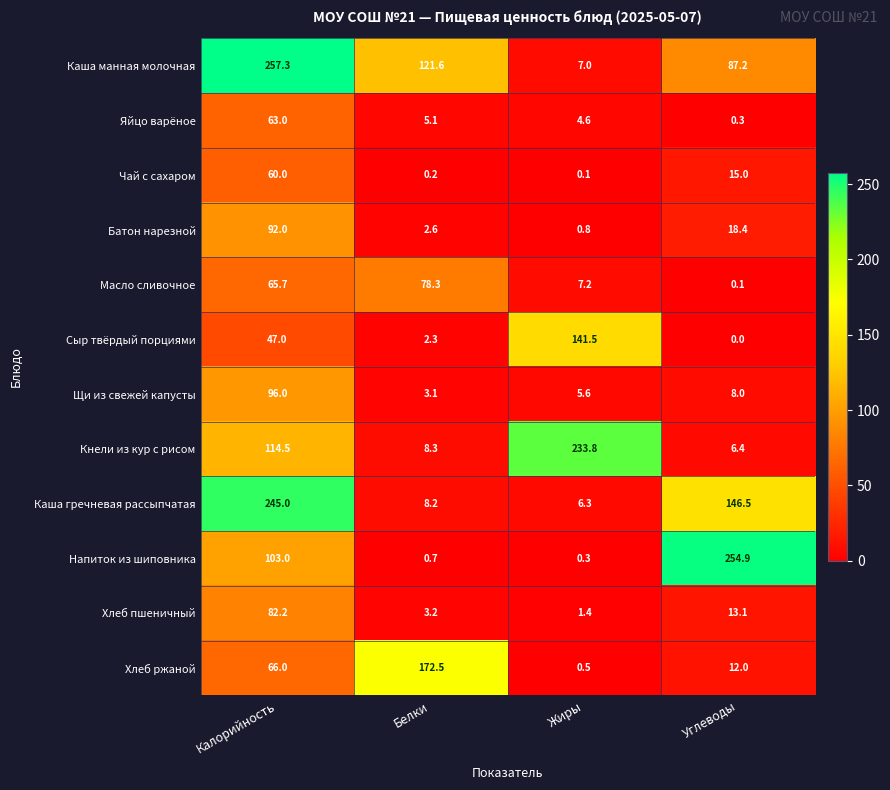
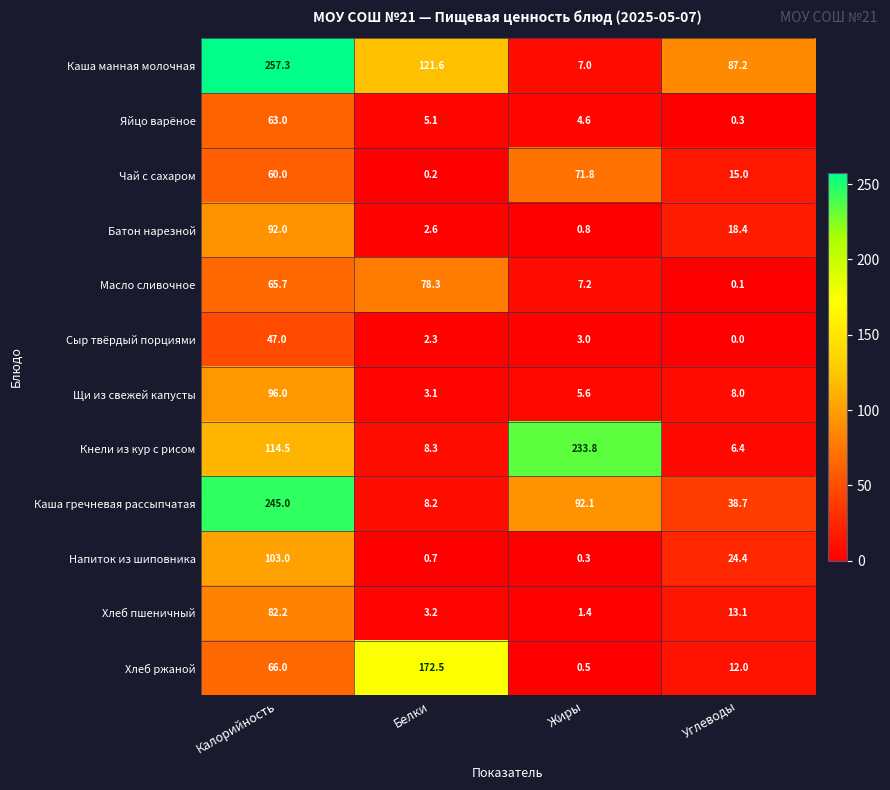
  {
    "Каша манная молочная": {
      "Калорийность": 257.3,
      "Белки": 121.6,
      "Жиры": 7.0,
      "Углеводы": 87.2
    },
    "Яйцо варёное": {
      "Калорийность": 63.0,
      "Белки": 5.1,
      "Жиры": 4.6,
      "Углеводы": 0.3
    },
    "Чай с сахаром": {
      "Калорийность": 60.0,
      "Белки": 0.2,
-     "Жиры": 0.1,
+     "Жиры": 71.8,
      "Углеводы": 15.0
    },
    "Батон нарезной": {
      "Калорийность": 92.0,
      "Белки": 2.6,
      "Жиры": 0.8,
      "Углеводы": 18.4
    },
    "Масло сливочное": {
      "Калорийность": 65.7,
      "Белки": 78.3,
      "Жиры": 7.2,
      "Углеводы": 0.1
    },
    "Сыр твёрдый порциями": {
      "Калорийность": 47.0,
      "Белки": 2.3,
-     "Жиры": 141.5,
+     "Жиры": 3.0,
      "Углеводы": 0.0
    },
    "Щи из свежей капусты": {
      "Калорийность": 96.0,
      "Белки": 3.1,
      "Жиры": 5.6,
      "Углеводы": 8.0
    },
    "Кнели из кур с рисом": {
      "Калорийность": 114.5,
      "Белки": 8.3,
      "Жиры": 233.8,
      "Углеводы": 6.4
    },
    "Каша гречневая рассыпчатая": {
      "Калорийность": 245.0,
      "Белки": 8.2,
-     "Жиры": 6.3,
-     "Углеводы": 146.5
+     "Жиры": 92.1,
+     "Углеводы": 38.7
    },
    "Напиток из шиповника": {
      "Калорийность": 103.0,
      "Белки": 0.7,
      "Жиры": 0.3,
-     "Углеводы": 254.9
+     "Углеводы": 24.4
    },
    "Хлеб пшеничный": {
      "Калорийность": 82.2,
      "Белки": 3.2,
      "Жиры": 1.4,
      "Углеводы": 13.1
    },
    "Хлеб ржаной": {
      "Калорийность": 66.0,
      "Белки": 172.5,
      "Жиры": 0.5,
      "Углеводы": 12.0
    }
  }
